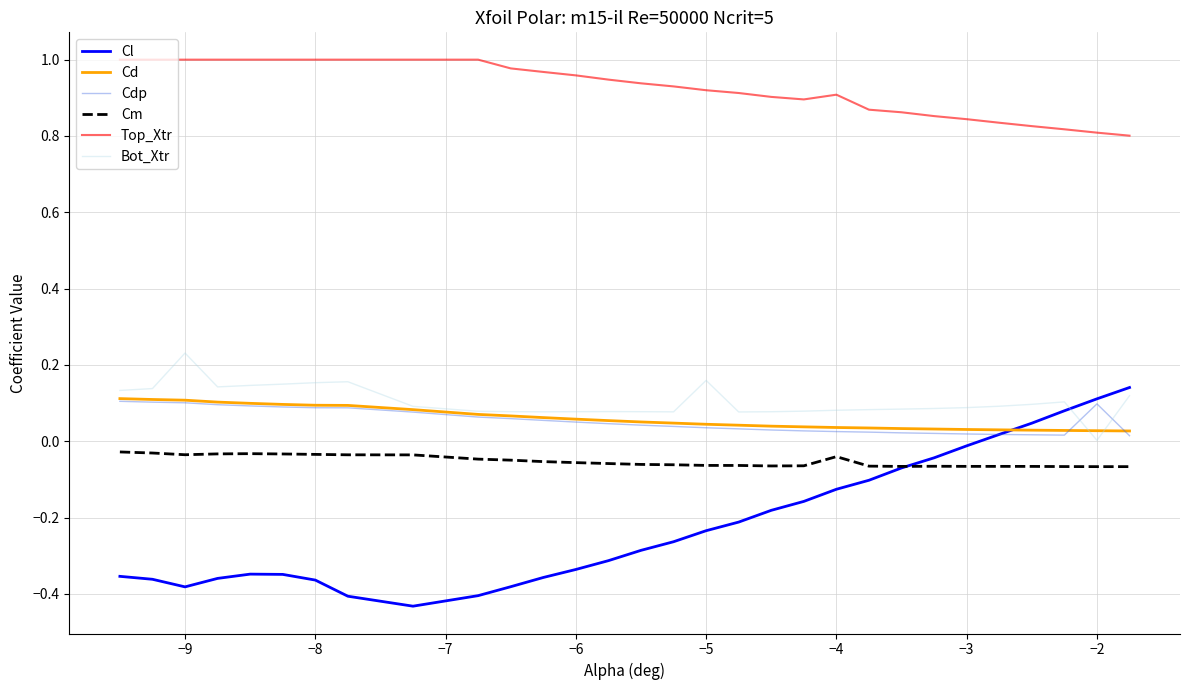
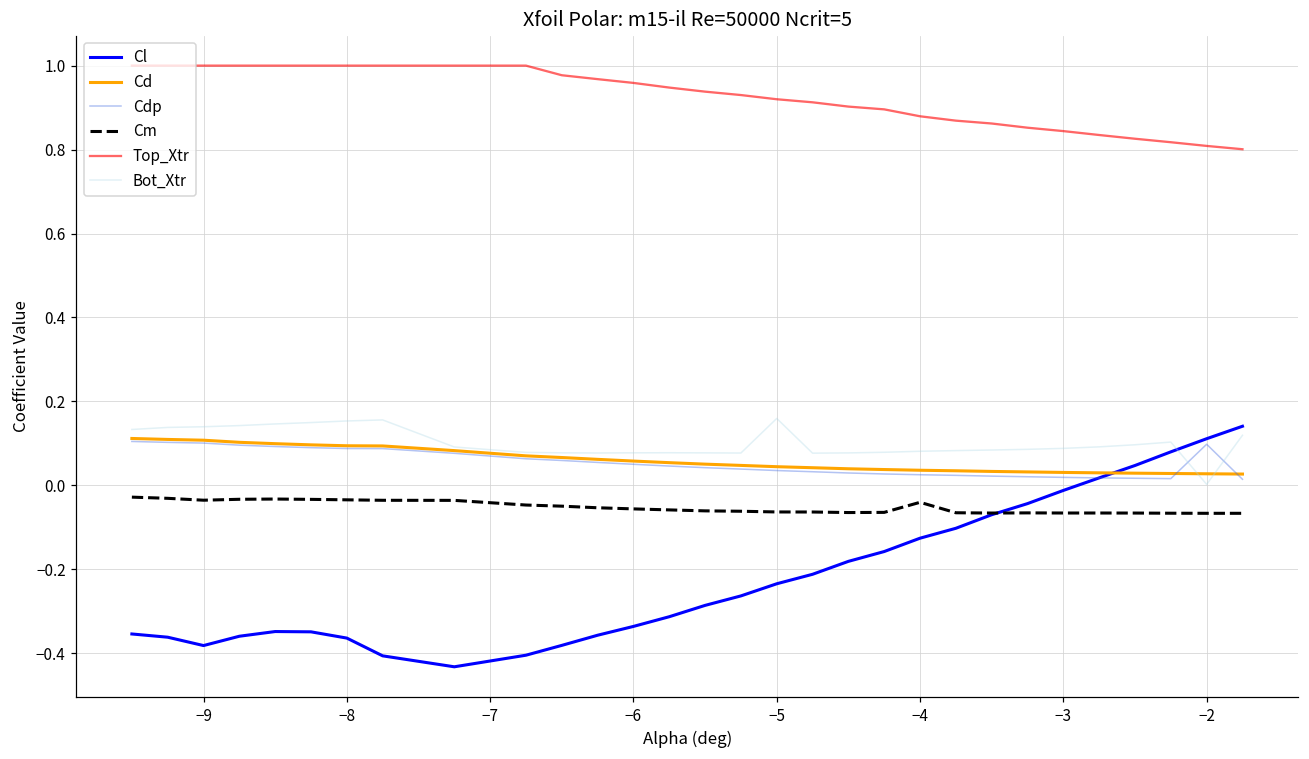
  {
    "Cl": {
      "−9": -0.38,
      "−8": -0.36,
      "−6": -0.34,
      "−5": -0.23,
      "−4": -0.13,
      "−3": -0.01,
      "−2": 0.11
    },
    "Cd": {
      "−9": 0.11,
      "−6": 0.06,
      "−5": 0.04,
      "−4": 0.04,
      "−3": 0.03,
      "−2": 0.03
    },
    "Cdp": {
      "−9": 0.10,
      "−6": 0.05,
      "−5": 0.04,
      "−4": 0.03,
      "−3": 0.02,
      "−2": 0.10
    },
    "Cm": {
      "−9": -0.04,
      "−8": -0.03,
      "−6": -0.06,
      "−5": -0.06,
      "−4": -0.04,
      "−3": -0.07,
      "−2": -0.07
    },
    "Top_Xtr": {
      "−9": 1.00,
      "−8": 1.00,
      "−6": 0.96,
      "−5": 0.92,
-     "−4": 0.91,
+     "−4": 0.88,
      "−3": 0.84,
      "−2": 0.81
    },
    "Bot_Xtr": {
-     "−9": 0.23,
+     "−9": 0.14,
      "−8": 0.15,
      "−6": 0.08,
      "−5": 0.16,
      "−4": 0.08,
      "−3": 0.09,
      "−2": 0.00
    }
  }
